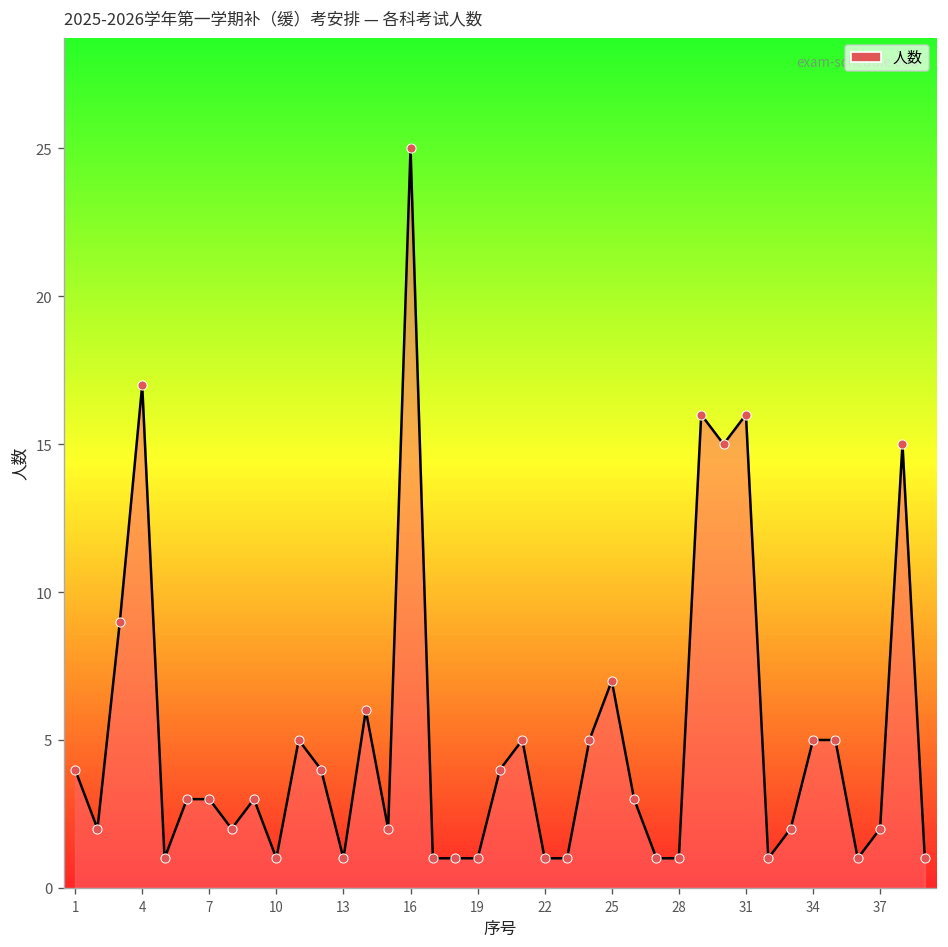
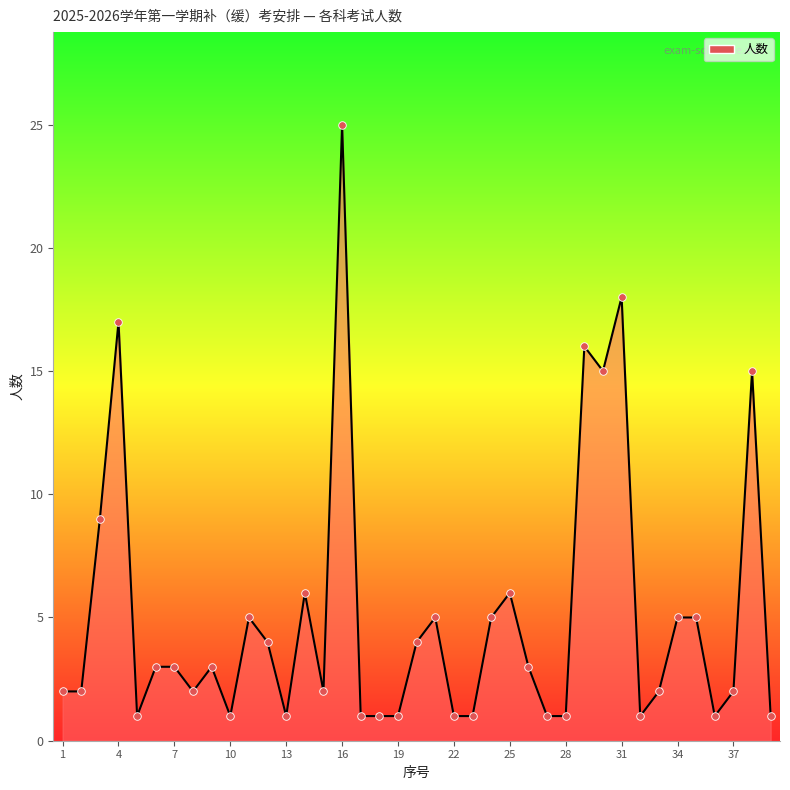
  {
-   "1": 4,
+   "1": 2,
    "4": 17,
    "7": 3,
    "10": 1,
    "13": 1,
    "16": 25,
    "19": 1,
    "22": 1,
-   "25": 7,
+   "25": 6,
    "28": 1,
-   "31": 16,
+   "31": 18,
    "34": 5,
    "37": 2
  }
